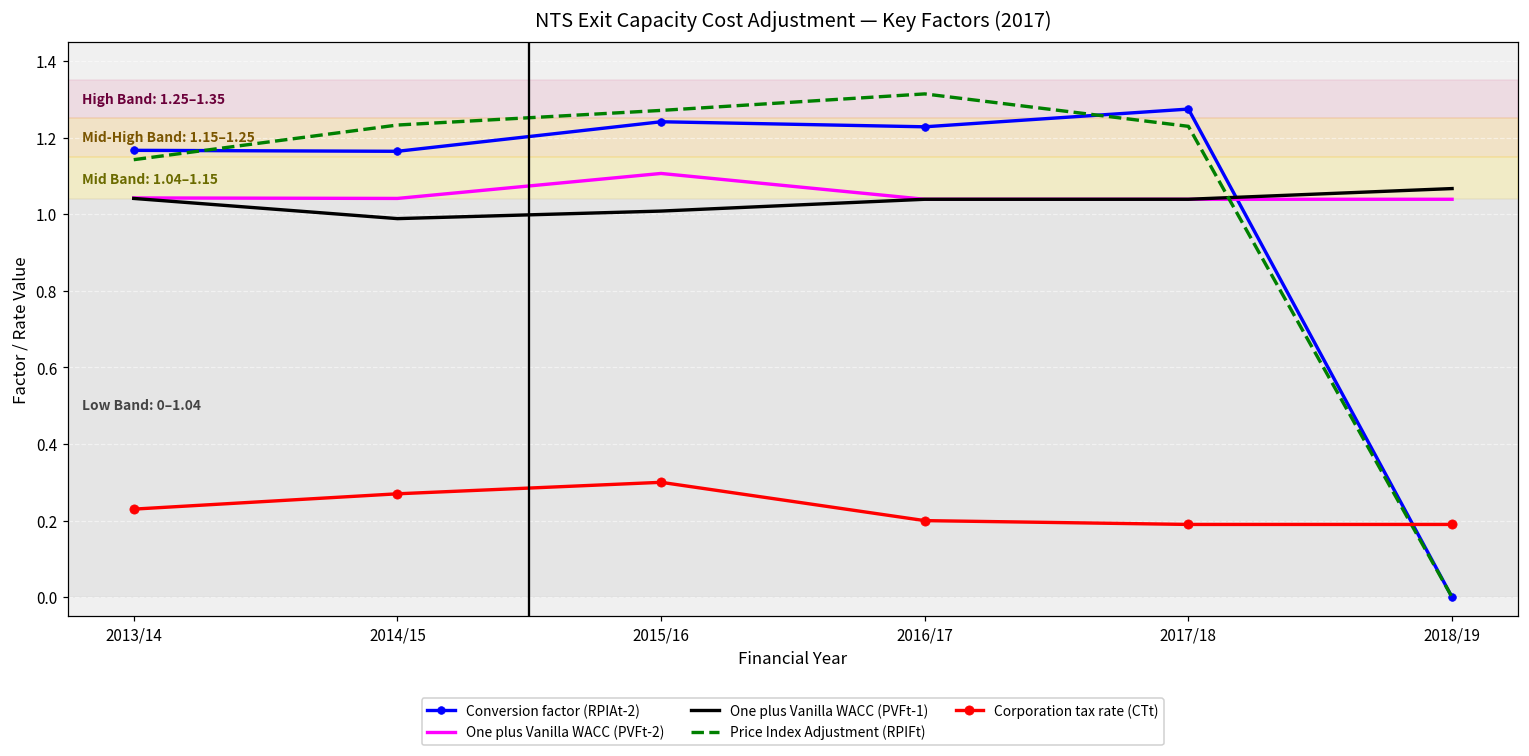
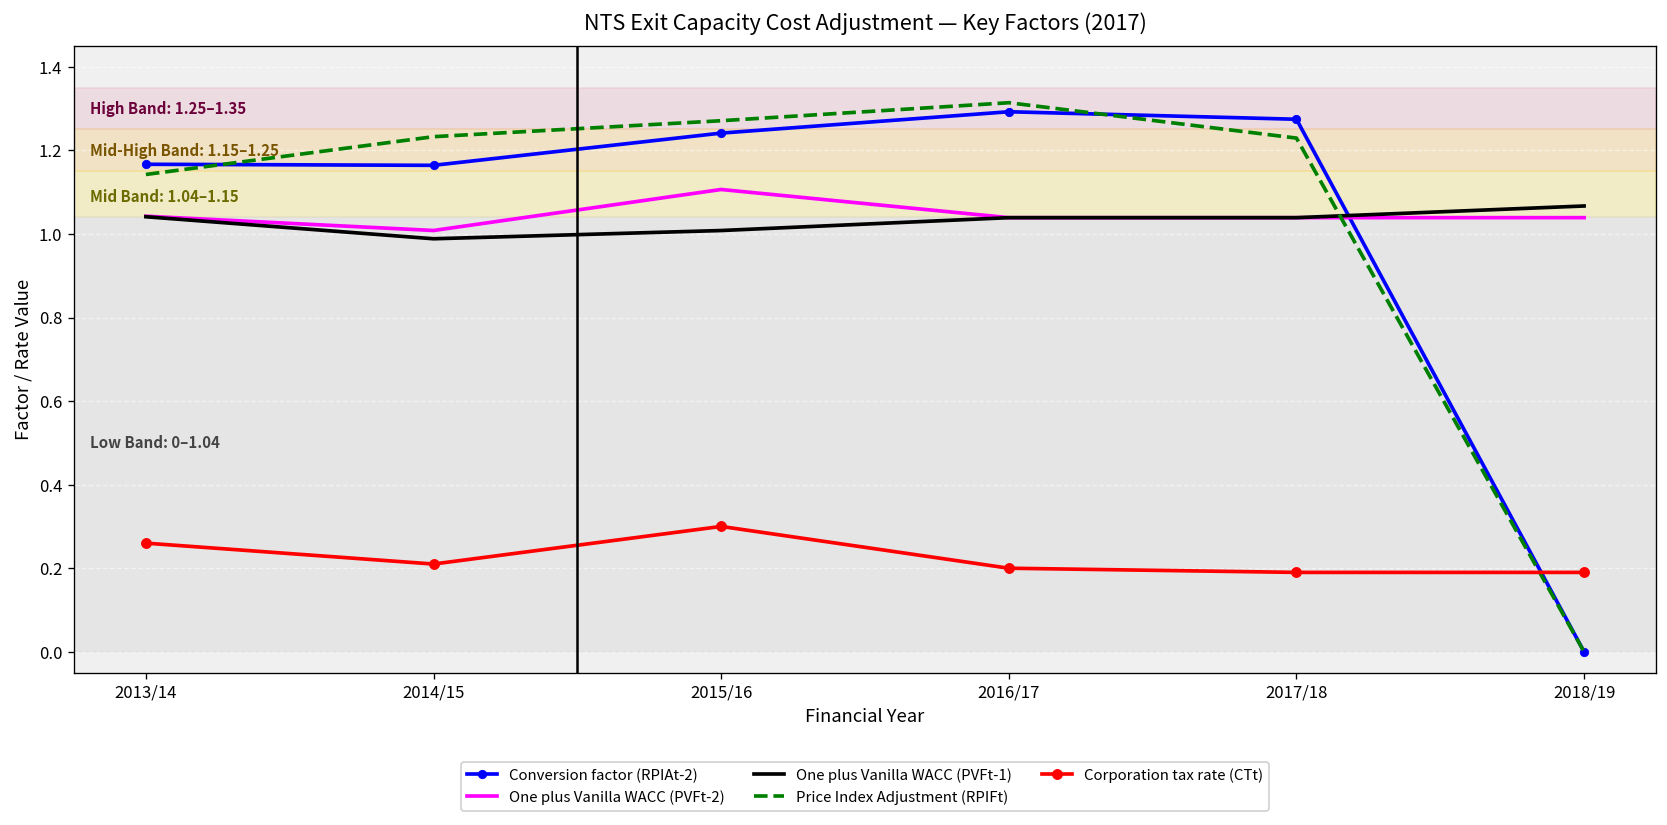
  {
    "Conversion factor (RPIAt-2)": {
      "2014/15": 1.16,
      "2015/16": 1.24,
-     "2016/17": 1.23,
+     "2016/17": 1.29,
      "2017/18": 1.27
    },
    "One plus Vanilla WACC (PVFt-2)": {
-     "2014/15": 1.04,
+     "2014/15": 1.01,
      "2015/16": 1.11,
      "2018/19": 1.04
    },
    "One plus Vanilla WACC (PVFt-1)": {
      "2014/15": 0.99,
      "2015/16": 1.01,
      "2018/19": 1.07
    },
    "Price Index Adjustment (RPIFt)": {
      "2013/14": 1.14,
      "2014/15": 1.23,
      "2015/16": 1.27,
      "2016/17": 1.31,
      "2017/18": 1.23
    },
    "Corporation tax rate (CTt)": {
-     "2013/14": 0.23,
-     "2014/15": 0.27,
+     "2013/14": 0.26,
+     "2014/15": 0.21,
      "2015/16": 0.30,
      "2016/17": 0.20,
      "2017/18": 0.19,
      "2018/19": 0.19
    }
  }
